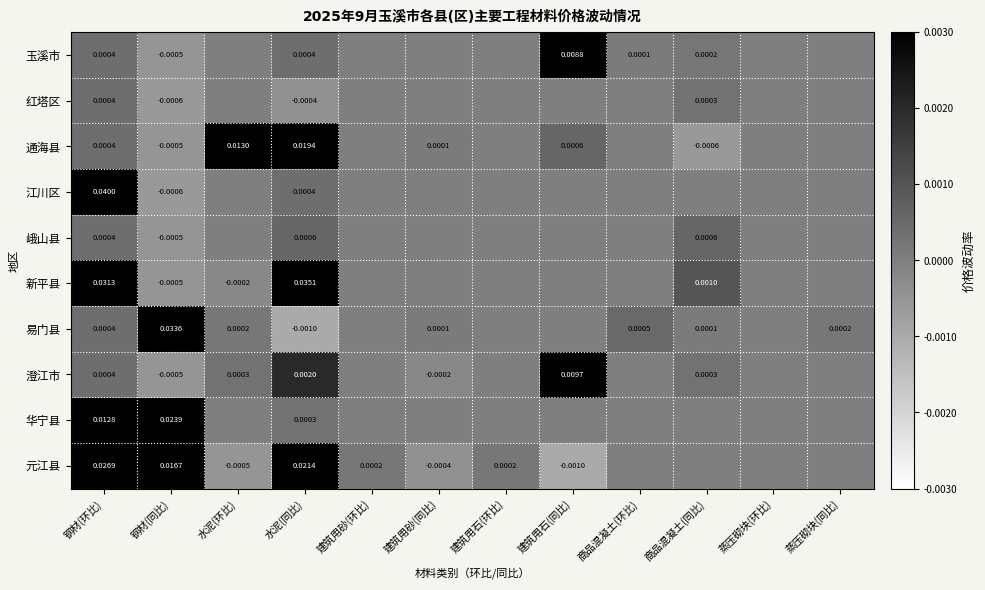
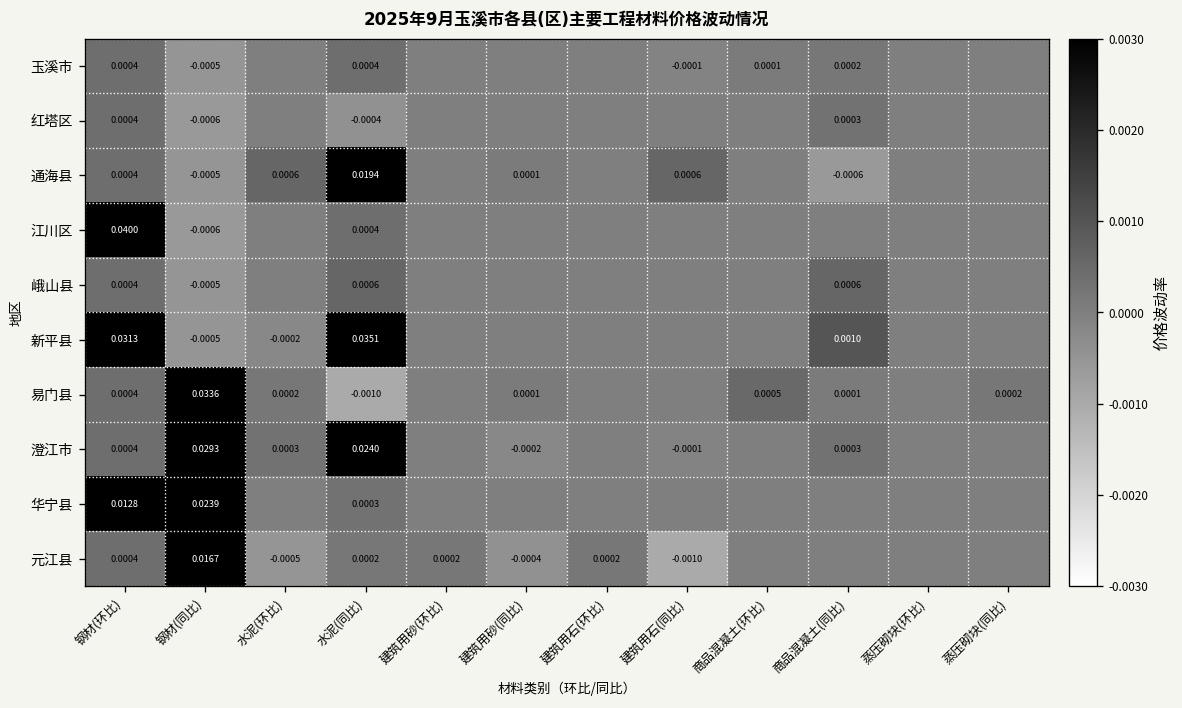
  {
    "玉溪市": {
      "钢材(环比)": 0.0004,
      "钢材(同比)": -0.0005,
      "水泥(同比)": 0.0004,
-     "建筑用石(同比)": 0.0088,
+     "建筑用石(同比)": -0.0001,
      "商品混凝土(环比)": 0.0001,
      "商品混凝土(同比)": 0.0002
    },
    "红塔区": {
      "钢材(环比)": 0.0004,
      "钢材(同比)": -0.0006,
      "水泥(同比)": -0.0004,
      "商品混凝土(同比)": 0.0003
    },
    "通海县": {
      "钢材(环比)": 0.0004,
      "钢材(同比)": -0.0005,
-     "水泥(环比)": 0.0130,
+     "水泥(环比)": 0.0006,
      "水泥(同比)": 0.0194,
      "建筑用砂(同比)": 0.0001,
      "建筑用石(同比)": 0.0006,
      "商品混凝土(同比)": -0.0006
    },
    "江川区": {
      "钢材(环比)": 0.0400,
      "钢材(同比)": -0.0006,
      "水泥(同比)": 0.0004
    },
    "峨山县": {
      "钢材(环比)": 0.0004,
      "钢材(同比)": -0.0005,
      "水泥(同比)": 0.0006,
      "商品混凝土(同比)": 0.0006
    },
    "新平县": {
      "钢材(环比)": 0.0313,
      "钢材(同比)": -0.0005,
      "水泥(环比)": -0.0002,
      "水泥(同比)": 0.0351,
      "商品混凝土(同比)": 0.0010
    },
    "易门县": {
      "钢材(环比)": 0.0004,
      "钢材(同比)": 0.0336,
      "水泥(环比)": 0.0002,
      "水泥(同比)": -0.0010,
      "建筑用砂(同比)": 0.0001,
      "商品混凝土(环比)": 0.0005,
      "商品混凝土(同比)": 0.0001,
      "蒸压砌块(同比)": 0.0002
    },
    "澄江市": {
      "钢材(环比)": 0.0004,
-     "钢材(同比)": -0.0005,
+     "钢材(同比)": 0.0293,
      "水泥(环比)": 0.0003,
-     "水泥(同比)": 0.0020,
+     "水泥(同比)": 0.0240,
      "建筑用砂(同比)": -0.0002,
-     "建筑用石(同比)": 0.0097,
+     "建筑用石(同比)": -0.0001,
      "商品混凝土(同比)": 0.0003
    },
    "华宁县": {
      "钢材(环比)": 0.0128,
      "钢材(同比)": 0.0239,
      "水泥(同比)": 0.0003
    },
    "元江县": {
-     "钢材(环比)": 0.0269,
+     "钢材(环比)": 0.0004,
      "钢材(同比)": 0.0167,
      "水泥(环比)": -0.0005,
-     "水泥(同比)": 0.0214,
+     "水泥(同比)": 0.0002,
      "建筑用砂(环比)": 0.0002,
      "建筑用砂(同比)": -0.0004,
      "建筑用石(环比)": 0.0002,
      "建筑用石(同比)": -0.0010
    }
  }
